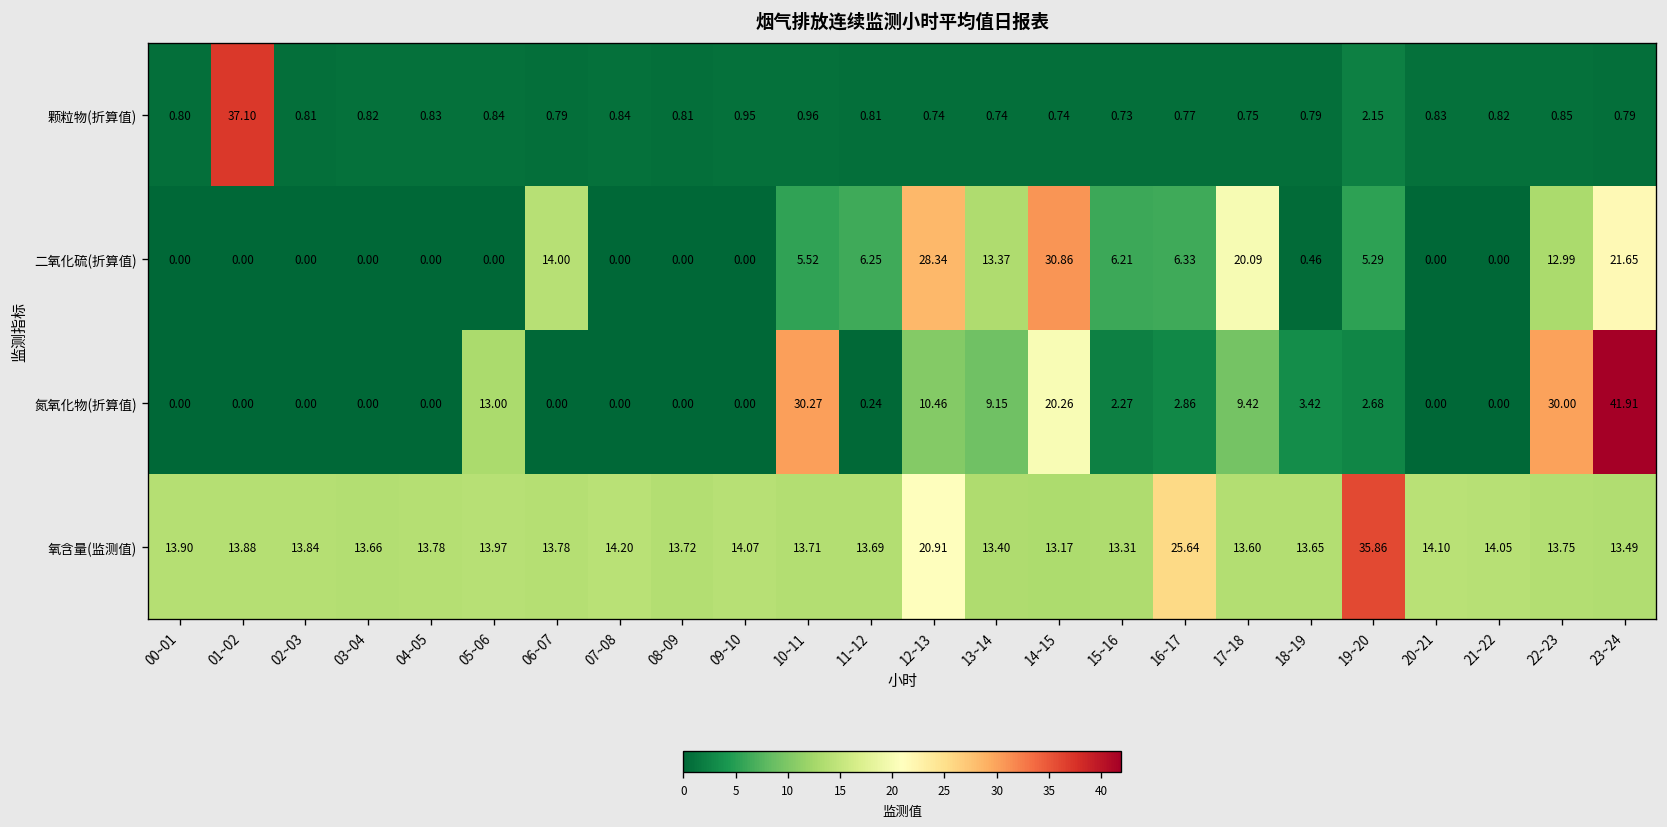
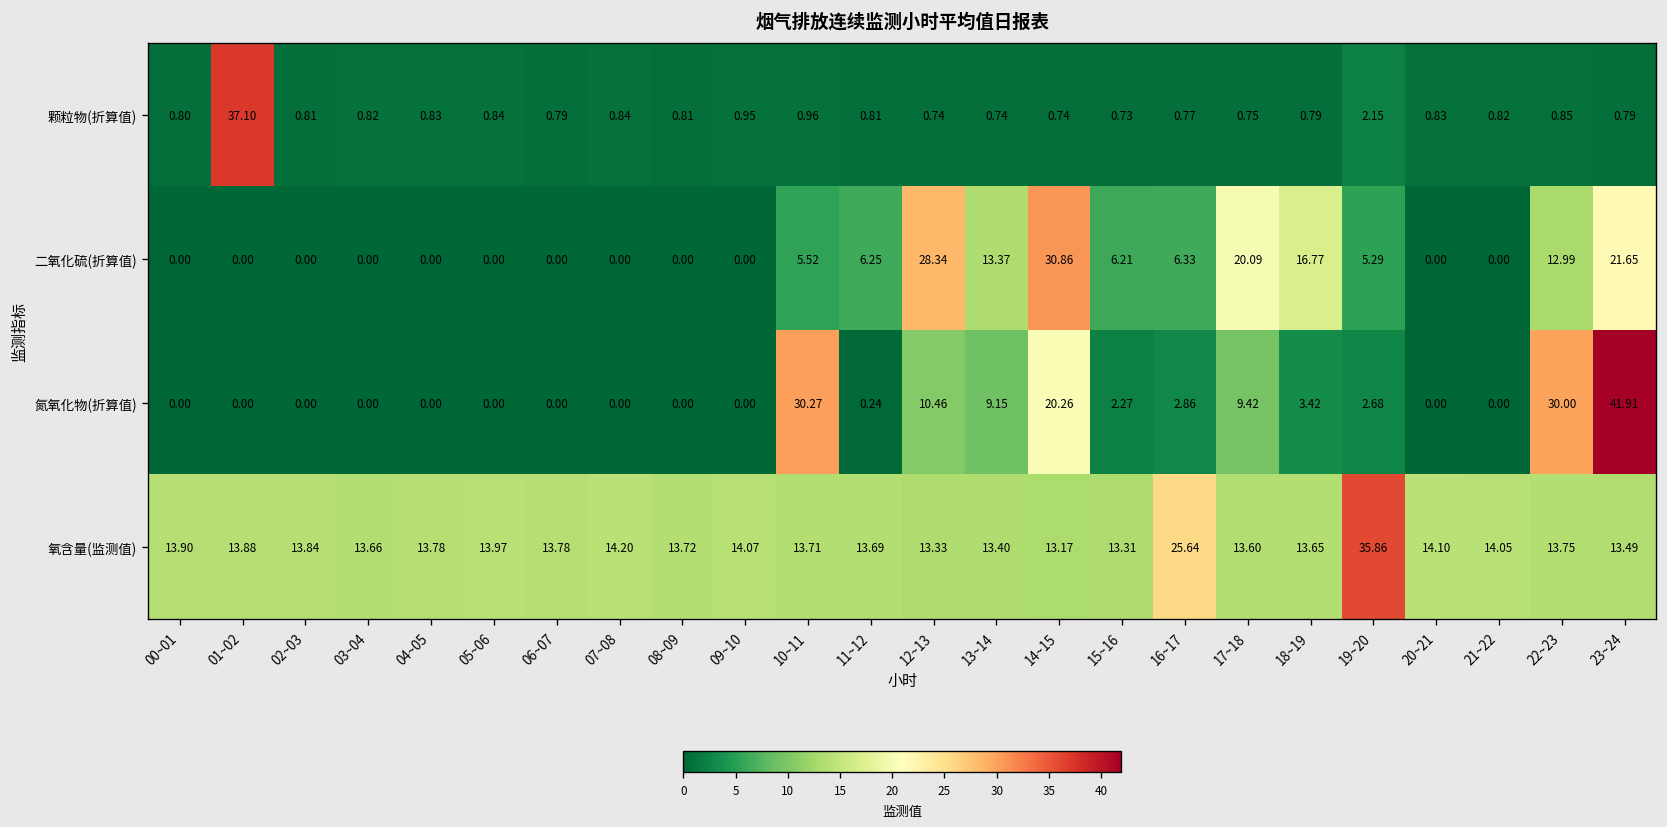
  {
    "颗粒物(折算值)": {
      "00~01": 0.80,
      "01~02": 37.10,
      "02~03": 0.81,
      "03~04": 0.82,
      "04~05": 0.83,
      "05~06": 0.84,
      "06~07": 0.79,
      "07~08": 0.84,
      "08~09": 0.81,
      "09~10": 0.95,
      "10~11": 0.96,
      "11~12": 0.81,
      "12~13": 0.74,
      "13~14": 0.74,
      "14~15": 0.74,
      "15~16": 0.73,
      "16~17": 0.77,
      "17~18": 0.75,
      "18~19": 0.79,
      "19~20": 2.15,
      "20~21": 0.83,
      "21~22": 0.82,
      "22~23": 0.85,
      "23~24": 0.79
    },
    "二氧化硫(折算值)": {
      "00~01": 0.00,
      "01~02": 0.00,
      "02~03": 0.00,
      "03~04": 0.00,
      "04~05": 0.00,
      "05~06": 0.00,
-     "06~07": 14.00,
+     "06~07": 0.00,
      "07~08": 0.00,
      "08~09": 0.00,
      "09~10": 0.00,
      "10~11": 5.52,
      "11~12": 6.25,
      "12~13": 28.34,
      "13~14": 13.37,
      "14~15": 30.86,
      "15~16": 6.21,
      "16~17": 6.33,
      "17~18": 20.09,
-     "18~19": 0.46,
+     "18~19": 16.77,
      "19~20": 5.29,
      "20~21": 0.00,
      "21~22": 0.00,
      "22~23": 12.99,
      "23~24": 21.65
    },
    "氮氧化物(折算值)": {
      "00~01": 0.00,
      "01~02": 0.00,
      "02~03": 0.00,
      "03~04": 0.00,
      "04~05": 0.00,
-     "05~06": 13.00,
+     "05~06": 0.00,
      "06~07": 0.00,
      "07~08": 0.00,
      "08~09": 0.00,
      "09~10": 0.00,
      "10~11": 30.27,
      "11~12": 0.24,
      "12~13": 10.46,
      "13~14": 9.15,
      "14~15": 20.26,
      "15~16": 2.27,
      "16~17": 2.86,
      "17~18": 9.42,
      "18~19": 3.42,
      "19~20": 2.68,
      "20~21": 0.00,
      "21~22": 0.00,
      "22~23": 30.00,
      "23~24": 41.91
    },
    "氧含量(监测值)": {
      "00~01": 13.90,
      "01~02": 13.88,
      "02~03": 13.84,
      "03~04": 13.66,
      "04~05": 13.78,
      "05~06": 13.97,
      "06~07": 13.78,
      "07~08": 14.20,
      "08~09": 13.72,
      "09~10": 14.07,
      "10~11": 13.71,
      "11~12": 13.69,
-     "12~13": 20.91,
+     "12~13": 13.33,
      "13~14": 13.40,
      "14~15": 13.17,
      "15~16": 13.31,
      "16~17": 25.64,
      "17~18": 13.60,
      "18~19": 13.65,
      "19~20": 35.86,
      "20~21": 14.10,
      "21~22": 14.05,
      "22~23": 13.75,
      "23~24": 13.49
    }
  }
